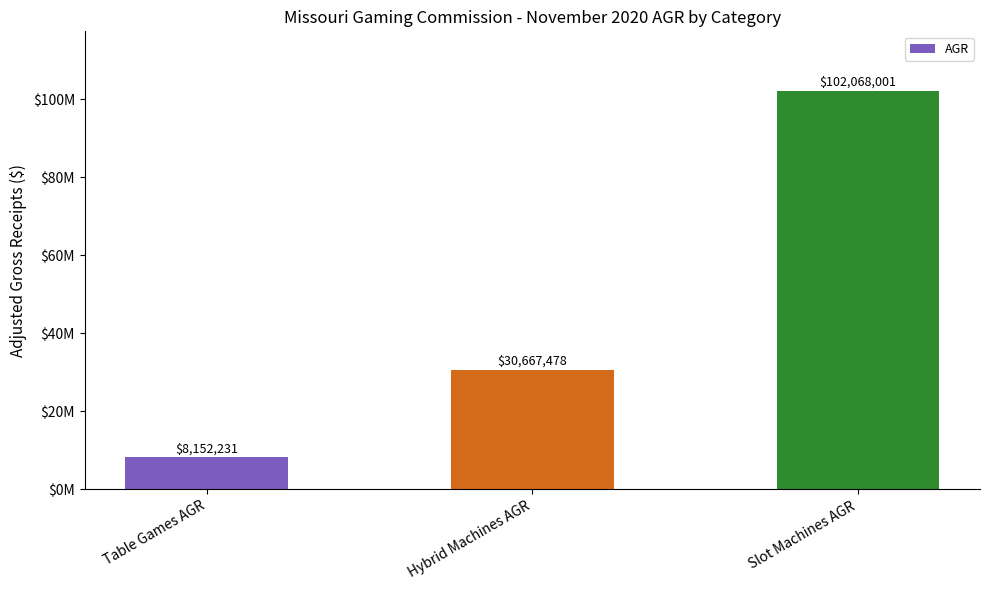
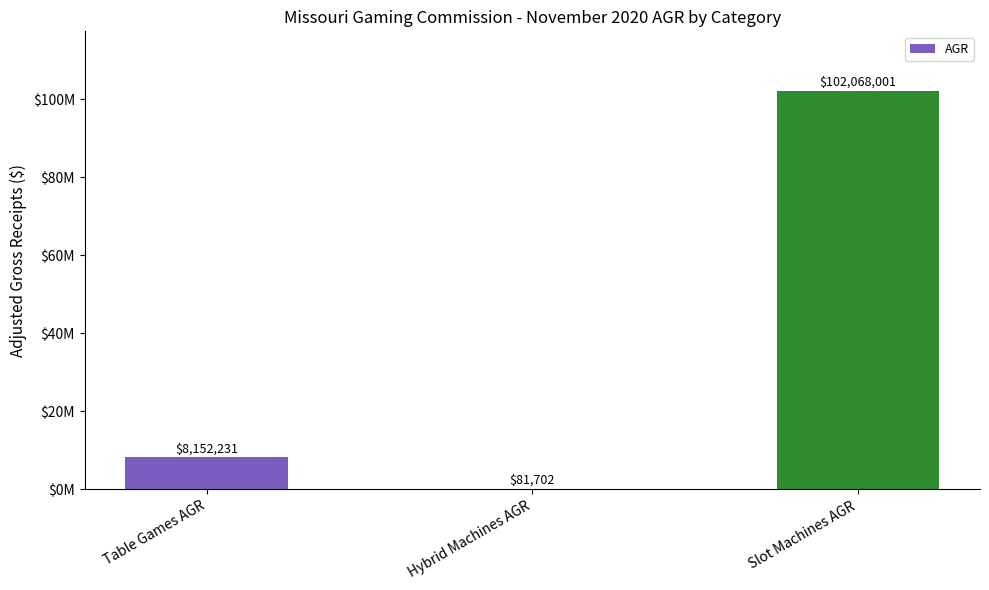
  {
    "Table Games AGR": "$8,152,231",
-   "Hybrid Machines AGR": "$30,667,478",
+   "Hybrid Machines AGR": "$81,702",
    "Slot Machines AGR": "$102,068,001"
  }
